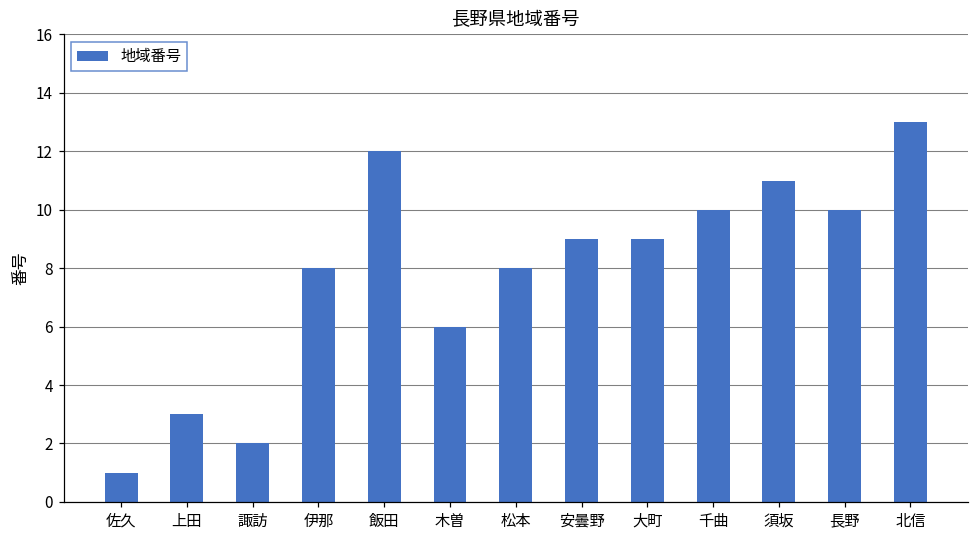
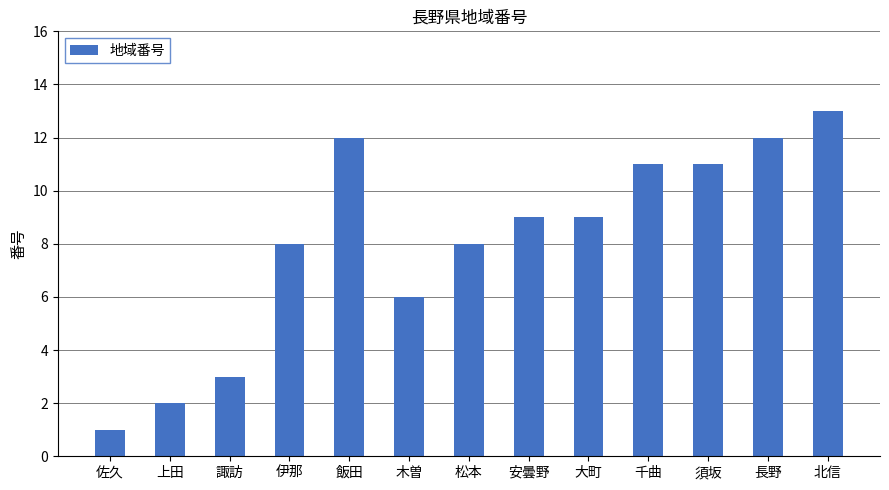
  {
    "佐久": 1,
-   "上田": 3,
-   "諏訪": 2,
+   "上田": 2,
+   "諏訪": 3,
    "伊那": 8,
    "飯田": 12,
    "木曽": 6,
    "松本": 8,
    "安曇野": 9,
    "大町": 9,
-   "千曲": 10,
+   "千曲": 11,
    "須坂": 11,
-   "長野": 10,
+   "長野": 12,
    "北信": 13
  }
